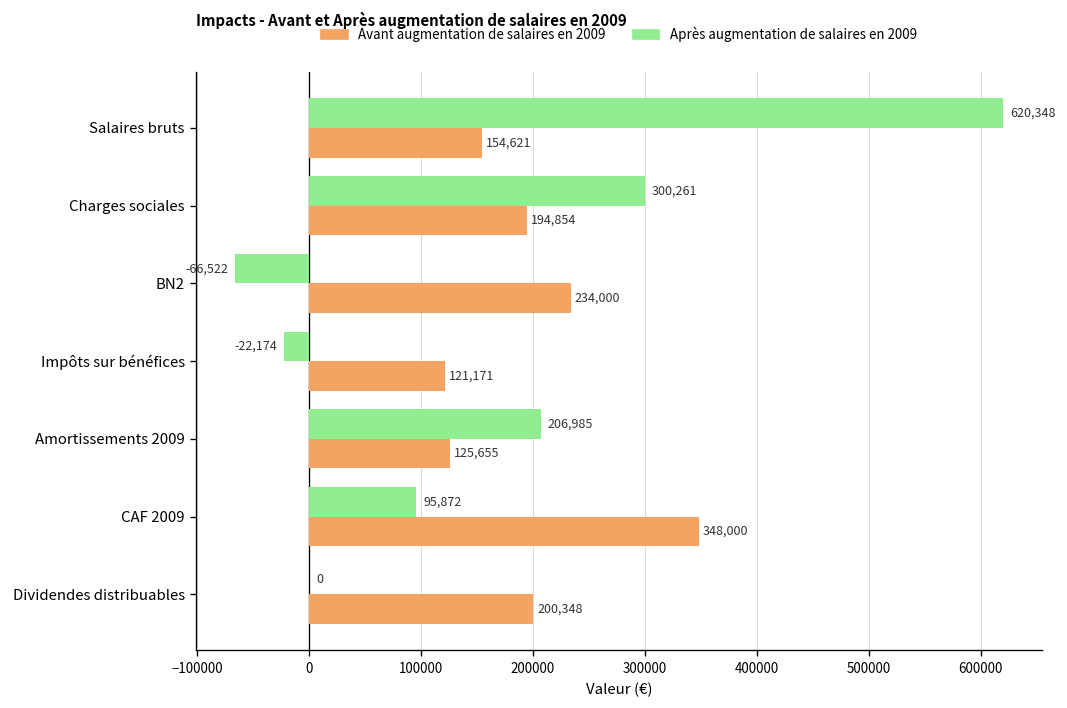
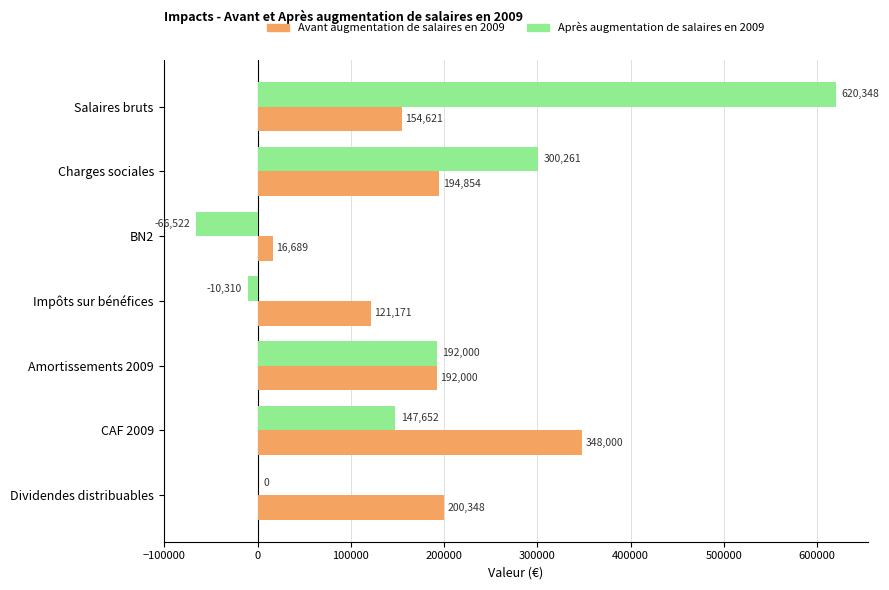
  {
    "Avant augmentation de salaires en 2009": {
      "Salaires bruts": "154,621",
      "Charges sociales": "194,854",
-     "BN2": "234,000",
+     "BN2": "16,689",
      "Impôts sur bénéfices": "121,171",
-     "Amortissements 2009": "125,655",
+     "Amortissements 2009": "192,000",
      "CAF 2009": "348,000",
      "Dividendes distribuables": "200,348"
    },
    "Après augmentation de salaires en 2009": {
      "Salaires bruts": "620,348",
      "Charges sociales": "300,261",
      "BN2": "-66,522",
-     "Impôts sur bénéfices": "-22,174",
-     "Amortissements 2009": "206,985",
-     "CAF 2009": "95,872",
+     "Impôts sur bénéfices": "-10,310",
+     "Amortissements 2009": "192,000",
+     "CAF 2009": "147,652",
      "Dividendes distribuables": "0"
    }
  }
